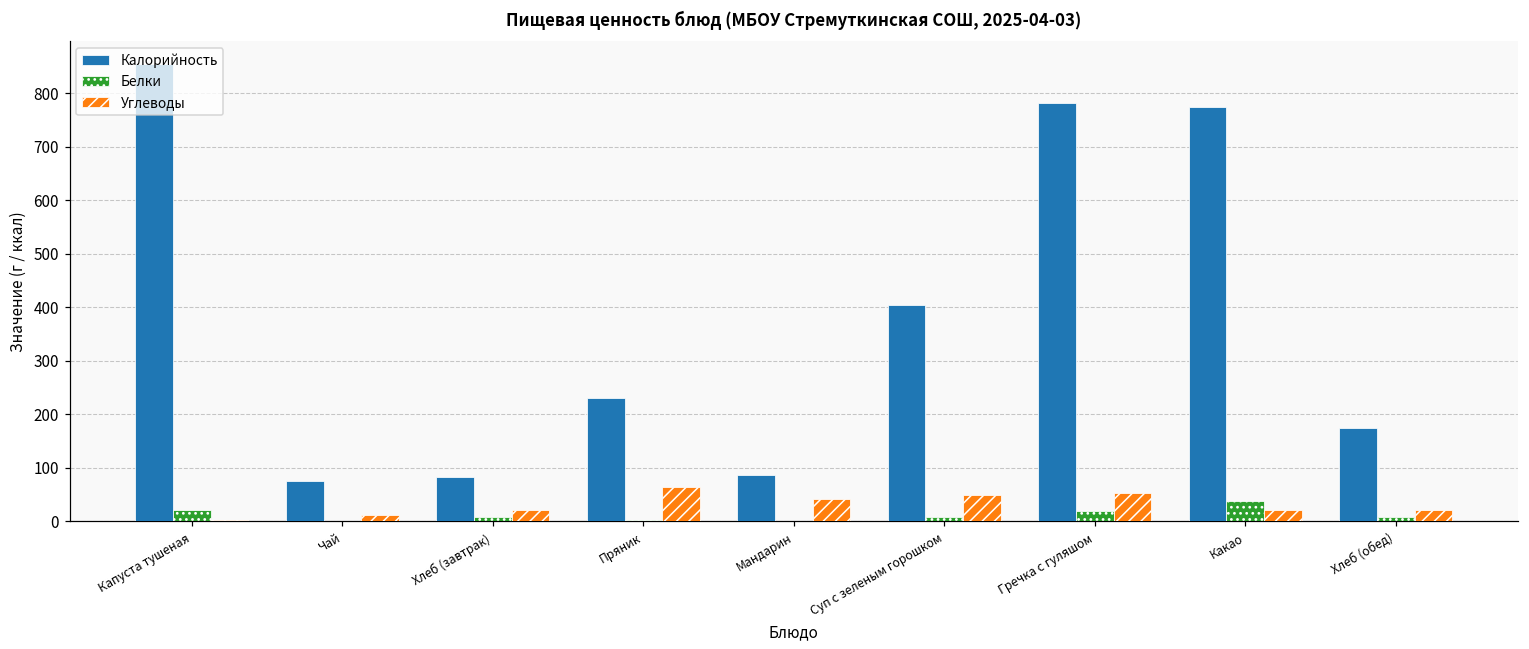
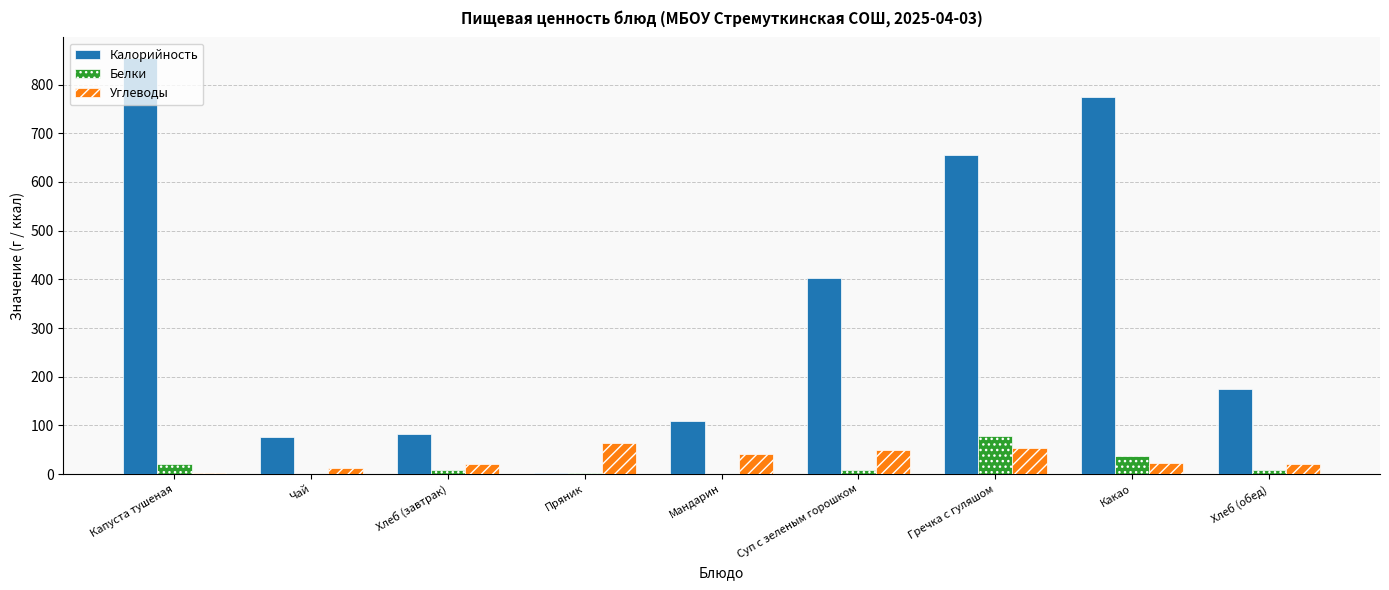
  {
    "Калорийность": {
      "Чай": 80,
      "Хлеб (завтрак)": 80,
-     "Пряник": 230,
-     "Мандарин": 90,
+     "Пряник": 0,
+     "Мандарин": 110,
      "Суп с зеленым горошком": 400,
-     "Гречка с гуляшом": 780,
+     "Гречка с гуляшом": 650,
      "Какао": 770,
      "Хлеб (обед)": 170
    },
    "Белки": {
      "Капуста тушеная": 20,
      "Хлеб (завтрак)": 10,
      "Суп с зеленым горошком": 10,
-     "Гречка с гуляшом": 20,
+     "Гречка с гуляшом": 80,
      "Какао": 40,
      "Хлеб (обед)": 10
    },
    "Углеводы": {
      "Чай": 10,
      "Хлеб (завтрак)": 20,
      "Пряник": 60,
      "Мандарин": 40,
      "Суп с зеленым горошком": 50,
      "Гречка с гуляшом": 50,
      "Какао": 20,
      "Хлеб (обед)": 20
    }
  }
